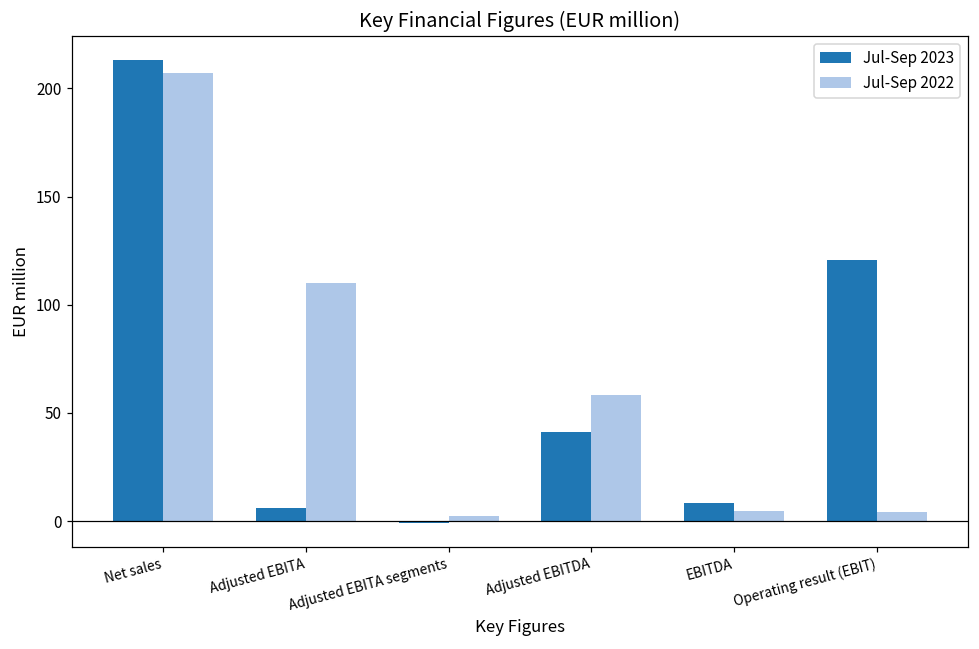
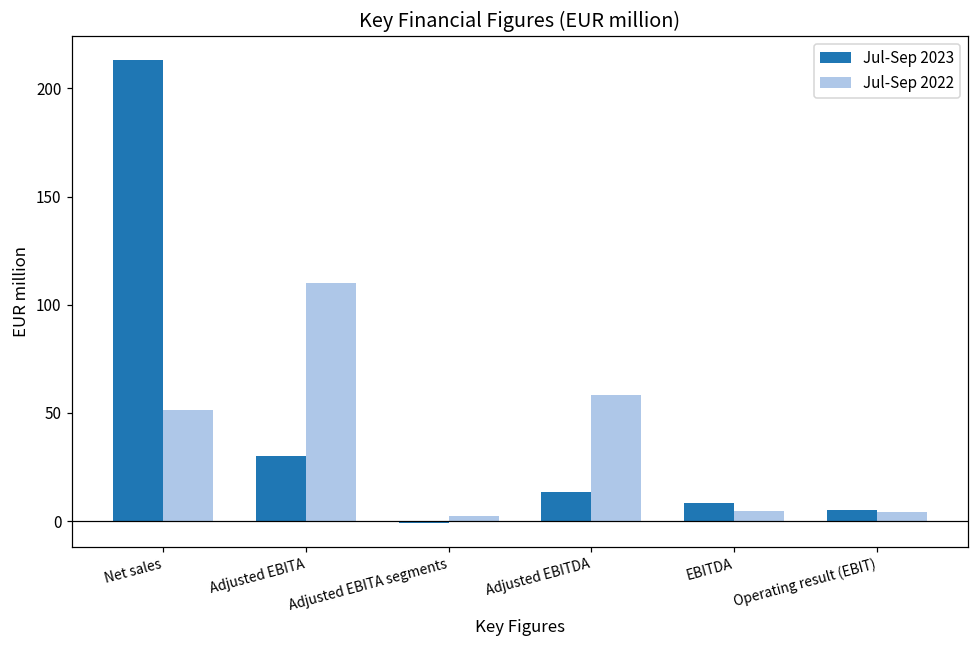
  {
    "Jul-Sep 2023": {
      "Net sales": 213,
-     "Adjusted EBITA": 6,
-     "Adjusted EBITDA": 41,
+     "Adjusted EBITA": 30,
+     "Adjusted EBITDA": 14,
      "EBITDA": 8,
-     "Operating result (EBIT)": 121
+     "Operating result (EBIT)": 5
    },
    "Jul-Sep 2022": {
-     "Net sales": 207,
+     "Net sales": 51,
      "Adjusted EBITA": 110,
      "Adjusted EBITA segments": 2,
      "Adjusted EBITDA": 58,
      "EBITDA": 5,
      "Operating result (EBIT)": 4
    }
  }
